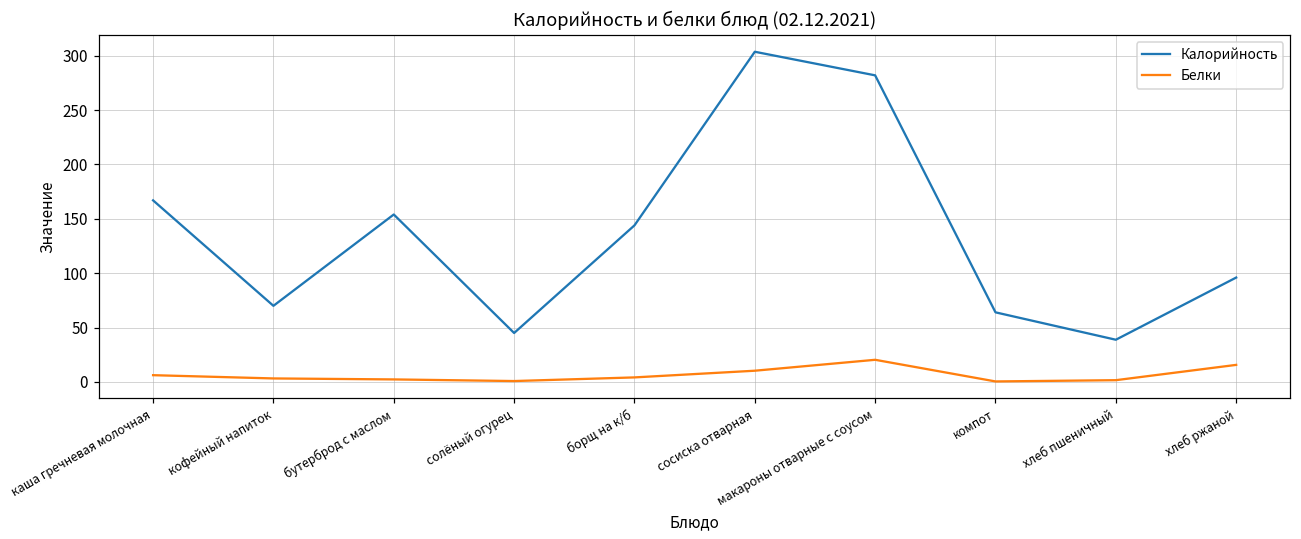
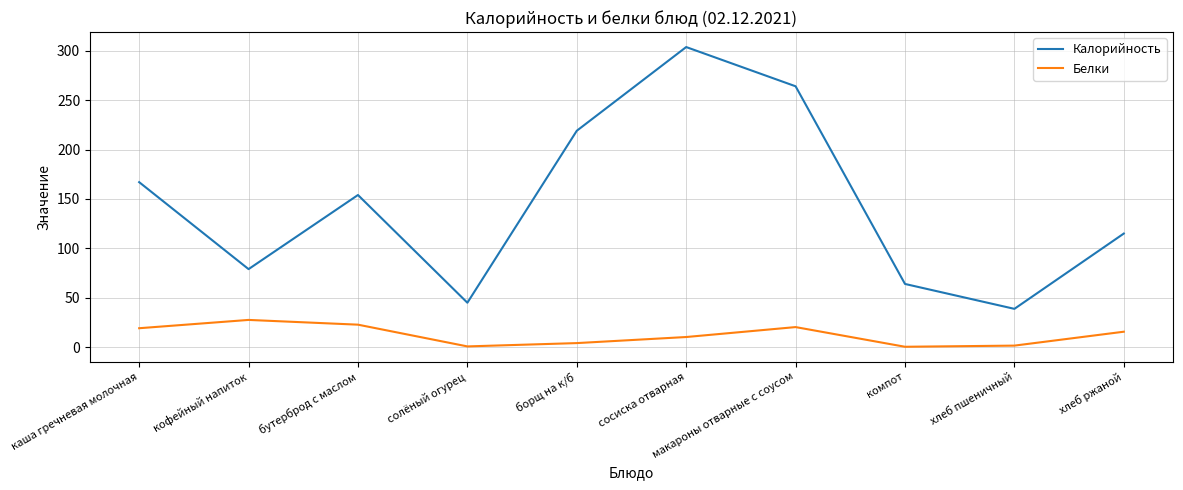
  {
    "Калорийность": {
      "каша гречневая молочная": 170,
-     "кофейный напиток": 70,
+     "кофейный напиток": 80,
      "бутерброд с маслом": 150,
      "солёный огурец": 50,
-     "борщ на к/б": 140,
+     "борщ на к/б": 220,
      "сосиска отварная": 300,
-     "макароны отварные с соусом": 280,
+     "макароны отварные с соусом": 260,
      "компот": 60,
      "хлеб пшеничный": 40,
-     "хлеб ржаной": 100
+     "хлеб ржаной": 120
    },
    "Белки": {
-     "каша гречневая молочная": 10,
-     "кофейный напиток": 0,
-     "бутерброд с маслом": 0,
+     "каша гречневая молочная": 20,
+     "кофейный напиток": 30,
+     "бутерброд с маслом": 20,
      "солёный огурец": 0,
      "борщ на к/б": 0,
      "сосиска отварная": 10,
      "макароны отварные с соусом": 20,
      "компот": 0,
      "хлеб пшеничный": 0,
      "хлеб ржаной": 20
    }
  }
